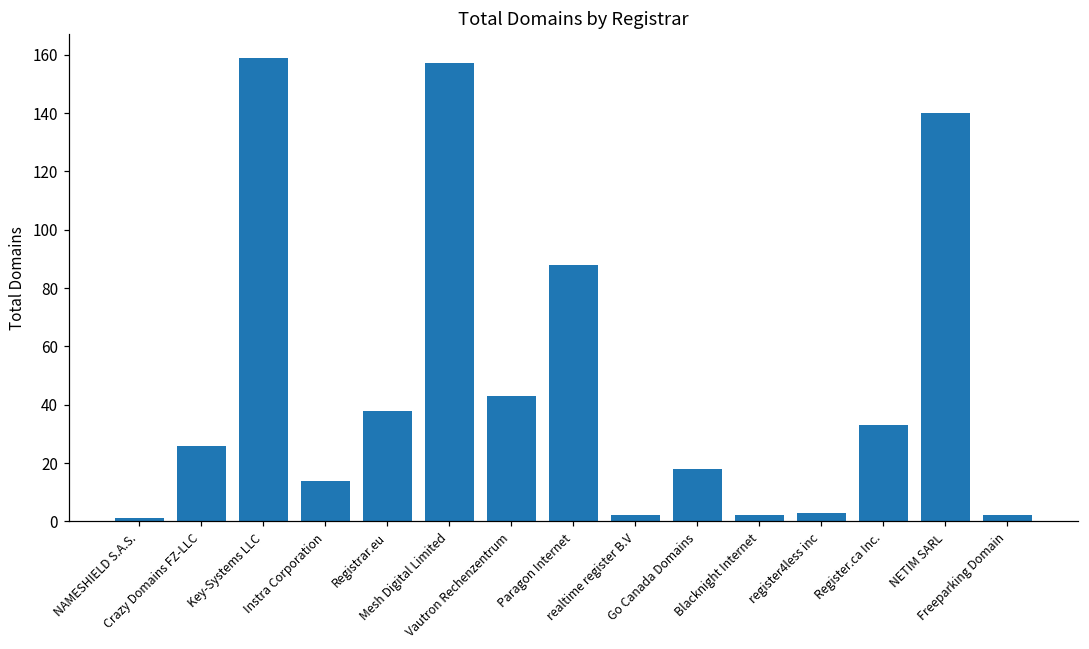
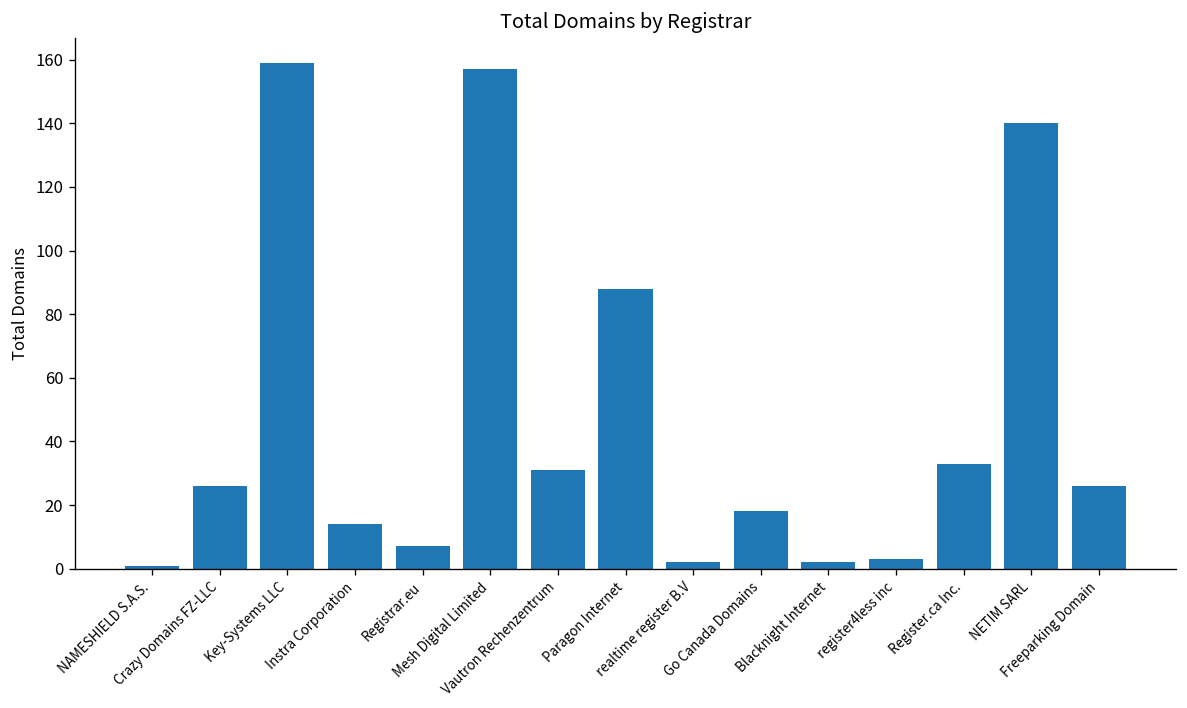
  {
    "NAMESHIELD S.A.S.": 1,
    "Crazy Domains FZ-LLC": 26,
    "Key-Systems LLC": 159,
    "Instra Corporation": 14,
-   "Registrar.eu": 38,
+   "Registrar.eu": 7,
    "Mesh Digital Limited": 157,
-   "Vautron Rechenzentrum": 43,
+   "Vautron Rechenzentrum": 31,
    "Paragon Internet": 88,
    "realtime register B.V": 2,
    "Go Canada Domains": 18,
    "Blacknight Internet": 2,
    "register4less inc": 3,
    "Register.ca Inc.": 33,
    "NETIM SARL": 140,
-   "Freeparking Domain": 2
+   "Freeparking Domain": 26
  }
